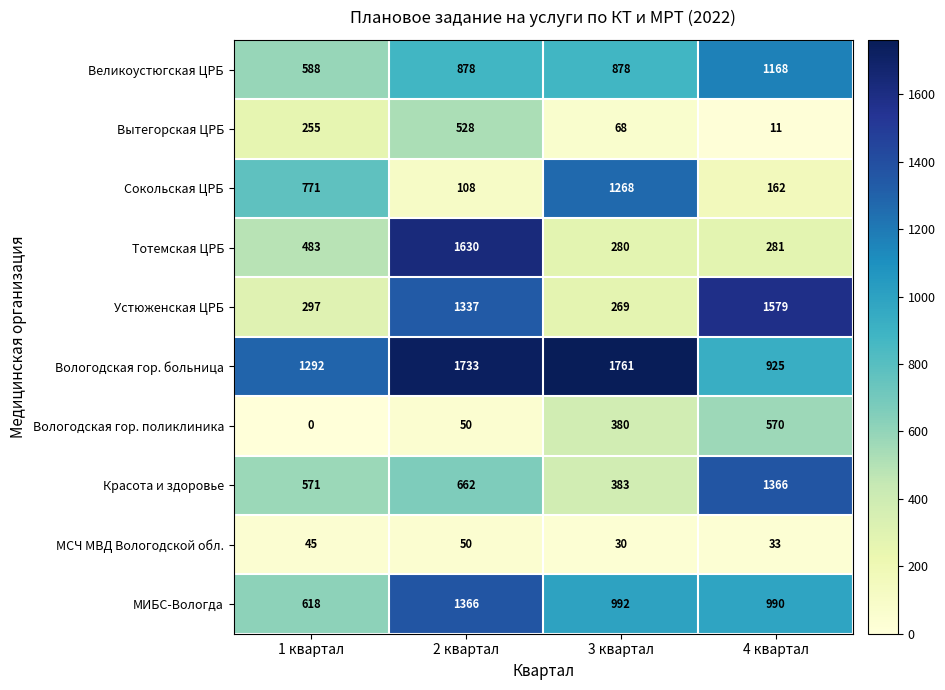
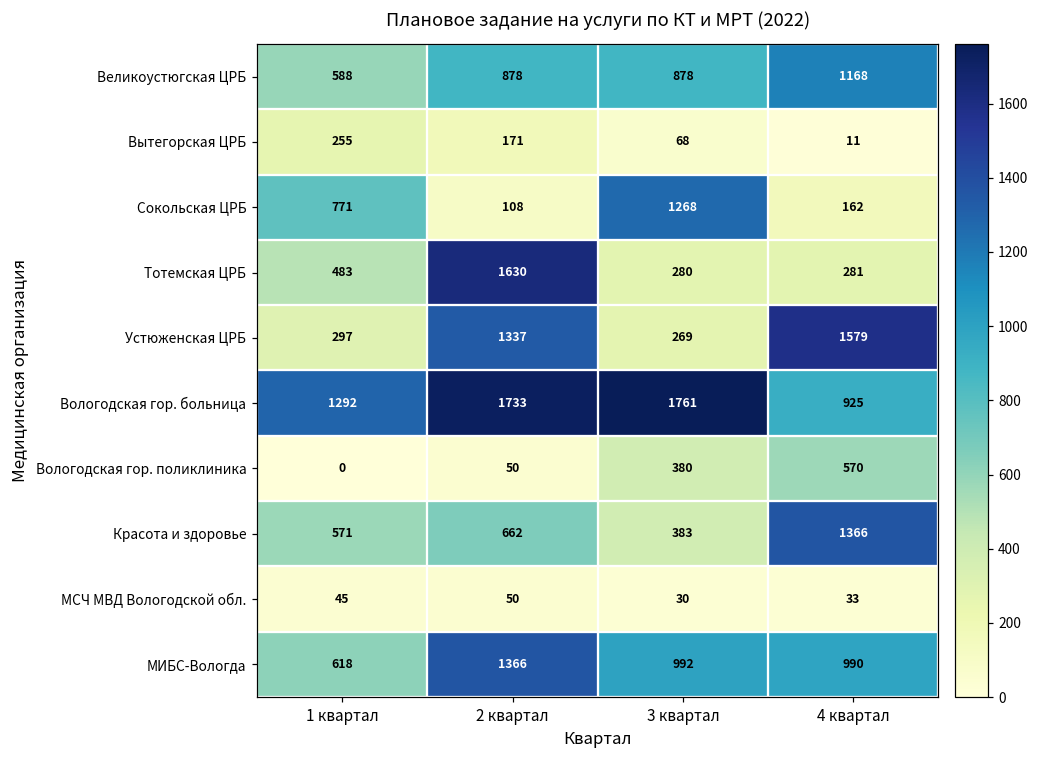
  {
    "Великоустюгская ЦРБ": {
      "1 квартал": 588,
      "2 квартал": 878,
      "3 квартал": 878,
      "4 квартал": 1168
    },
    "Вытегорская ЦРБ": {
      "1 квартал": 255,
-     "2 квартал": 528,
+     "2 квартал": 171,
      "3 квартал": 68,
      "4 квартал": 11
    },
    "Сокольская ЦРБ": {
      "1 квартал": 771,
      "2 квартал": 108,
      "3 квартал": 1268,
      "4 квартал": 162
    },
    "Тотемская ЦРБ": {
      "1 квартал": 483,
      "2 квартал": 1630,
      "3 квартал": 280,
      "4 квартал": 281
    },
    "Устюженская ЦРБ": {
      "1 квартал": 297,
      "2 квартал": 1337,
      "3 квартал": 269,
      "4 квартал": 1579
    },
    "Вологодская гор. больница": {
      "1 квартал": 1292,
      "2 квартал": 1733,
      "3 квартал": 1761,
      "4 квартал": 925
    },
    "Вологодская гор. поликлиника": {
      "1 квартал": 0,
      "2 квартал": 50,
      "3 квартал": 380,
      "4 квартал": 570
    },
    "Красота и здоровье": {
      "1 квартал": 571,
      "2 квартал": 662,
      "3 квартал": 383,
      "4 квартал": 1366
    },
    "МСЧ МВД Вологодской обл.": {
      "1 квартал": 45,
      "2 квартал": 50,
      "3 квартал": 30,
      "4 квартал": 33
    },
    "МИБС-Вологда": {
      "1 квартал": 618,
      "2 квартал": 1366,
      "3 квартал": 992,
      "4 квартал": 990
    }
  }
